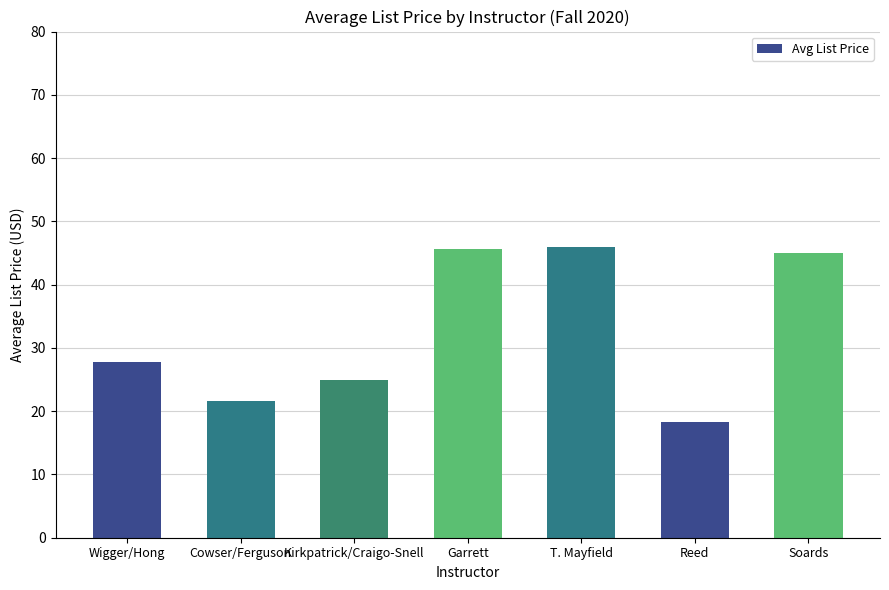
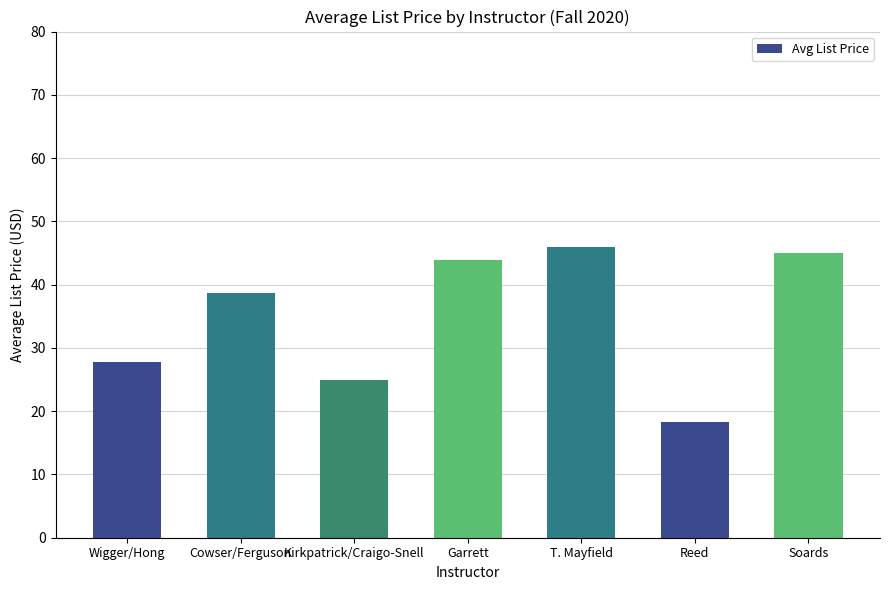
  {
    "Wigger/Hong": 28,
-   "Cowser/Ferguson": 22,
+   "Cowser/Ferguson": 39,
    "Kirkpatrick/Craigo-Snell": 25,
-   "Garrett": 46,
+   "Garrett": 44,
    "T. Mayfield": 46,
    "Reed": 18,
    "Soards": 45
  }
